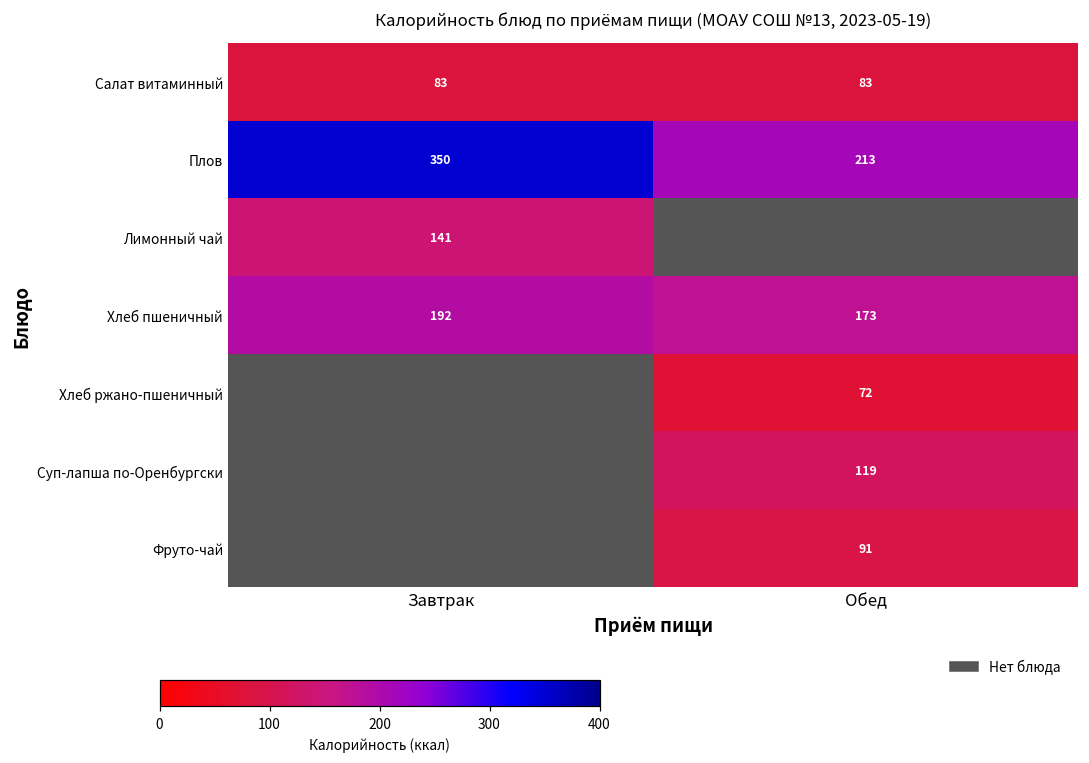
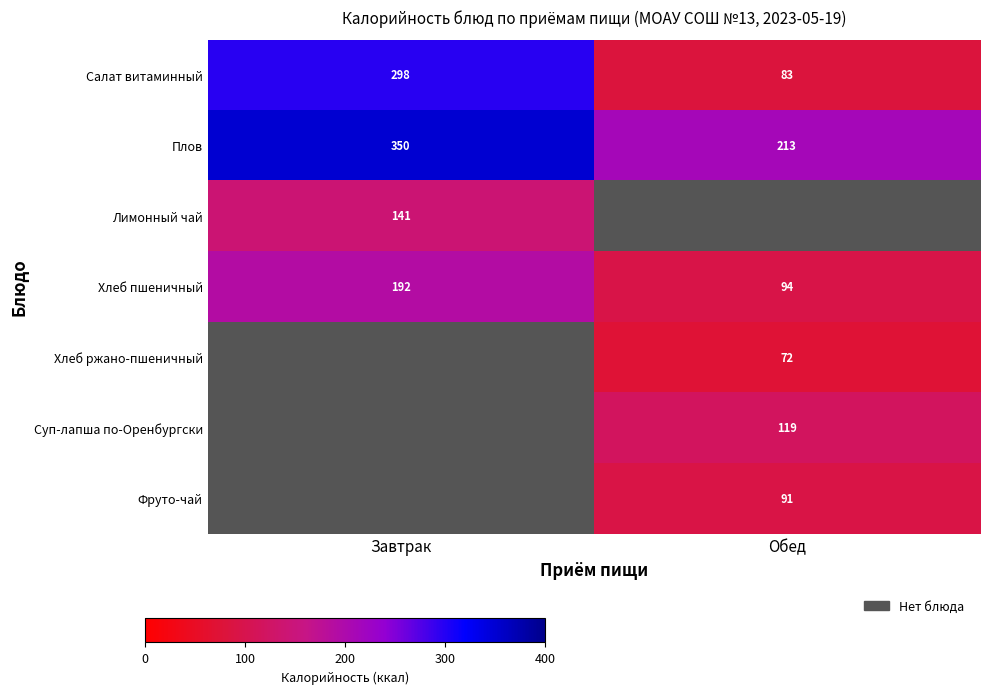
  {
    "Салат витаминный": {
-     "Завтрак": 83,
+     "Завтрак": 298,
      "Обед": 83
    },
    "Плов": {
      "Завтрак": 350,
      "Обед": 213
    },
    "Лимонный чай": {
      "Завтрак": 141
    },
    "Хлеб пшеничный": {
      "Завтрак": 192,
-     "Обед": 173
+     "Обед": 94
    },
    "Хлеб ржано-пшеничный": {
      "Обед": 72
    },
    "Суп-лапша по-Оренбургски": {
      "Обед": 119
    },
    "Фруто-чай": {
      "Обед": 91
    }
  }
